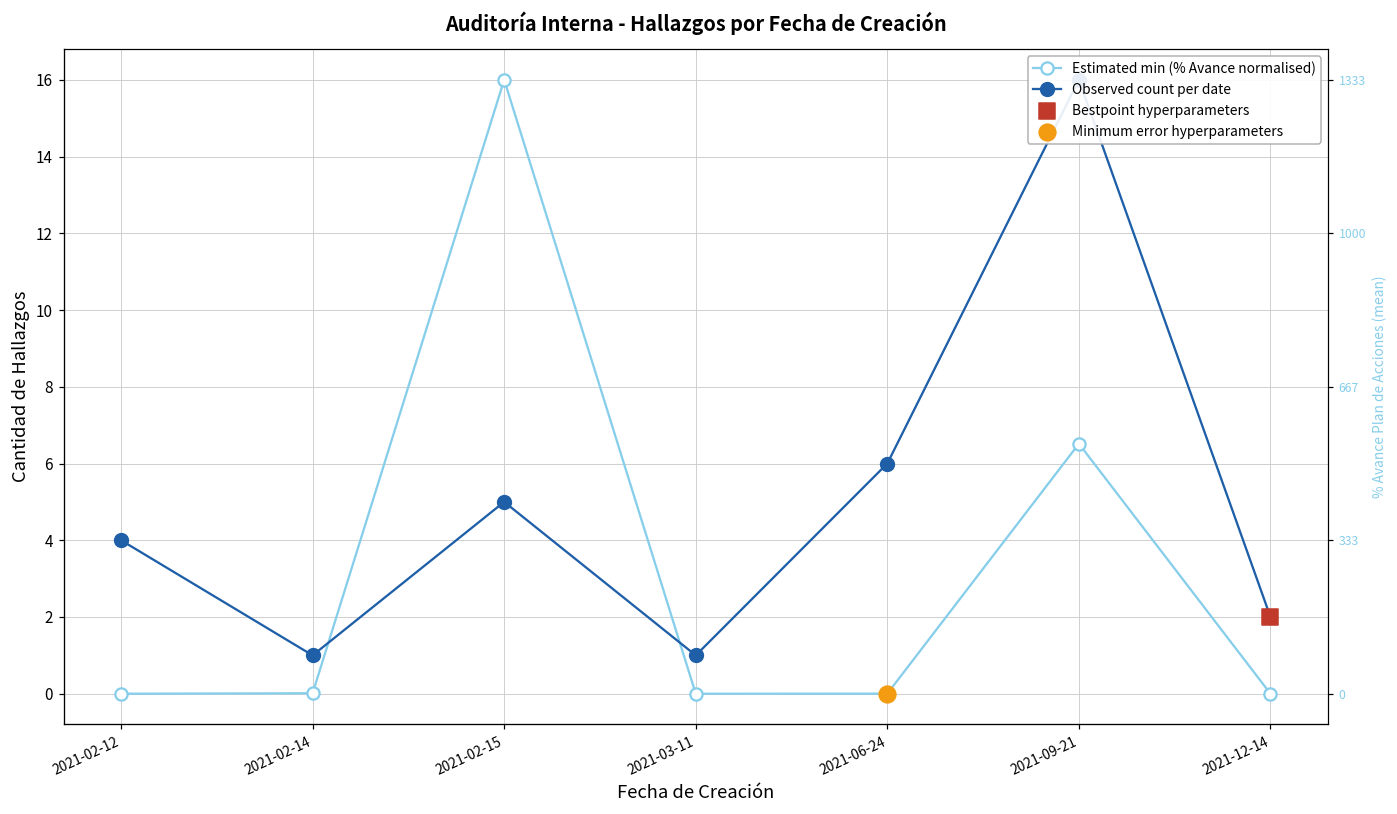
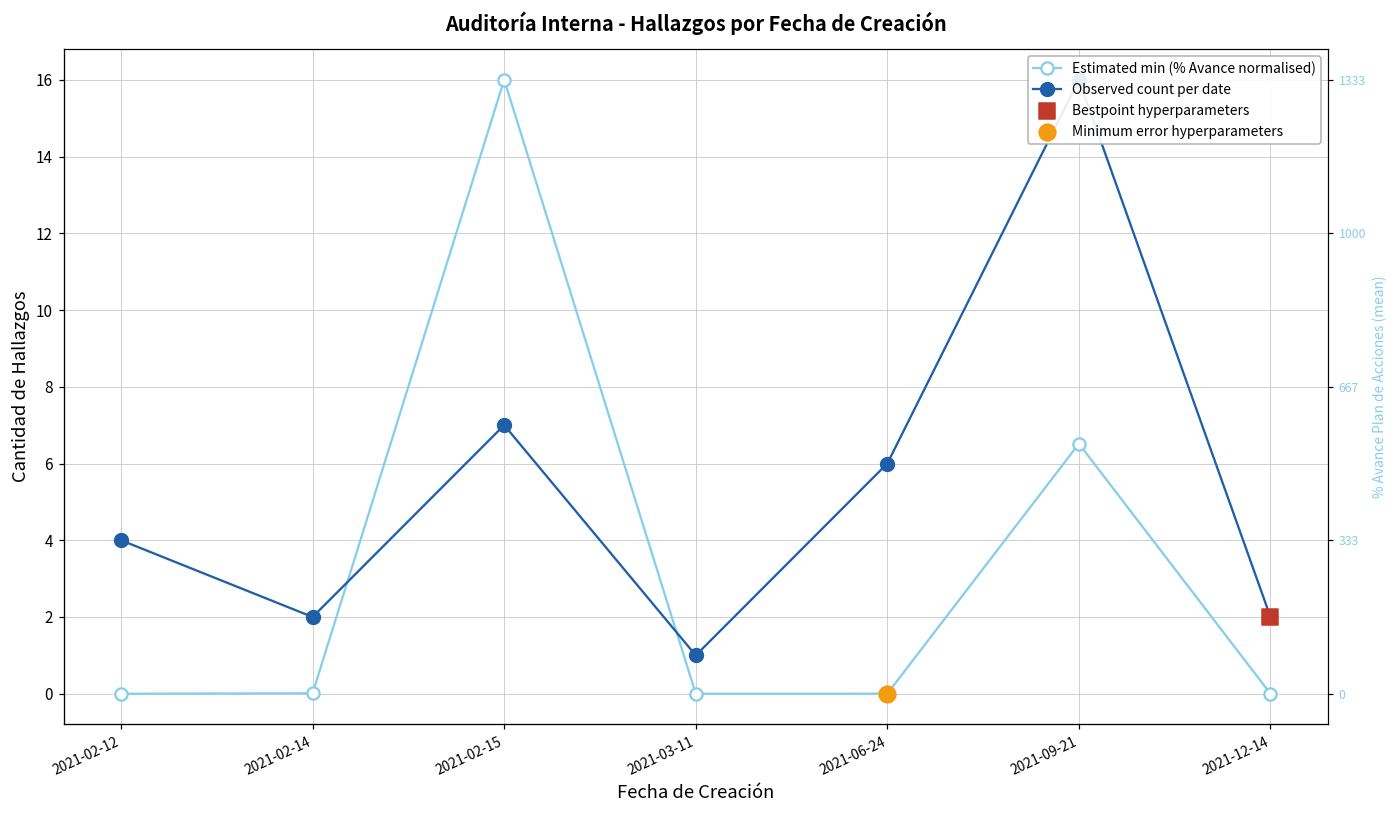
  {
    "Estimated min (% Avance normalised)": {
      "2021-02-12": 0,
      "2021-02-14": 0,
      "2021-02-15": 16,
      "2021-03-11": 0,
      "2021-09-21": 6.5,
      "2021-12-14": 0
    },
    "Observed count per date": {
      "2021-02-12": 4,
-     "2021-02-14": 1,
-     "2021-02-15": 5,
+     "2021-02-14": 2,
+     "2021-02-15": 7,
      "2021-03-11": 1,
      "2021-06-24": 6
    }
  }
